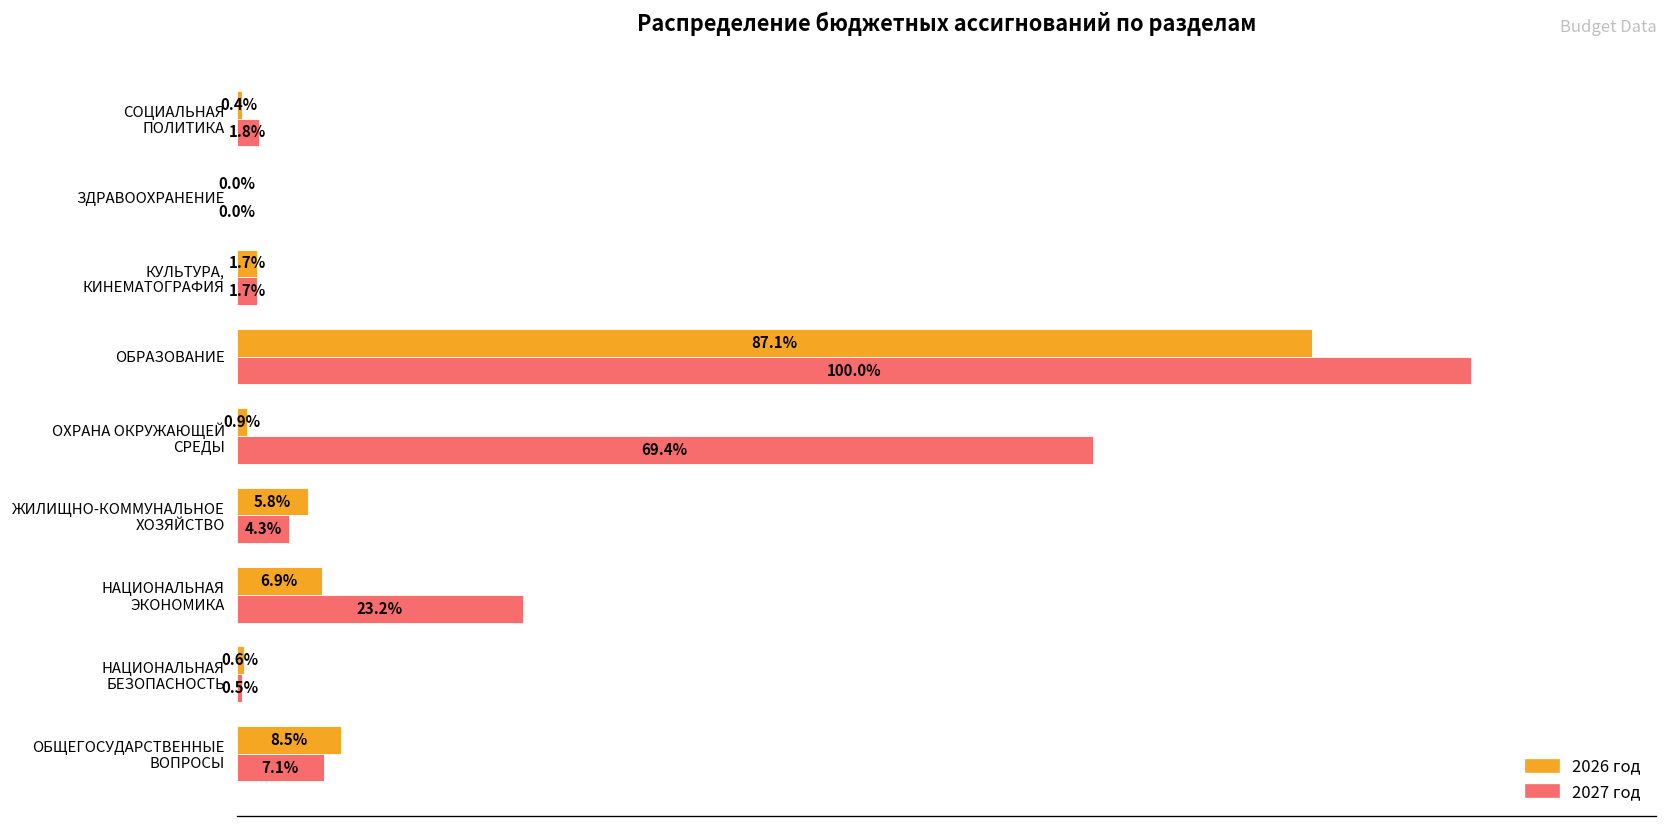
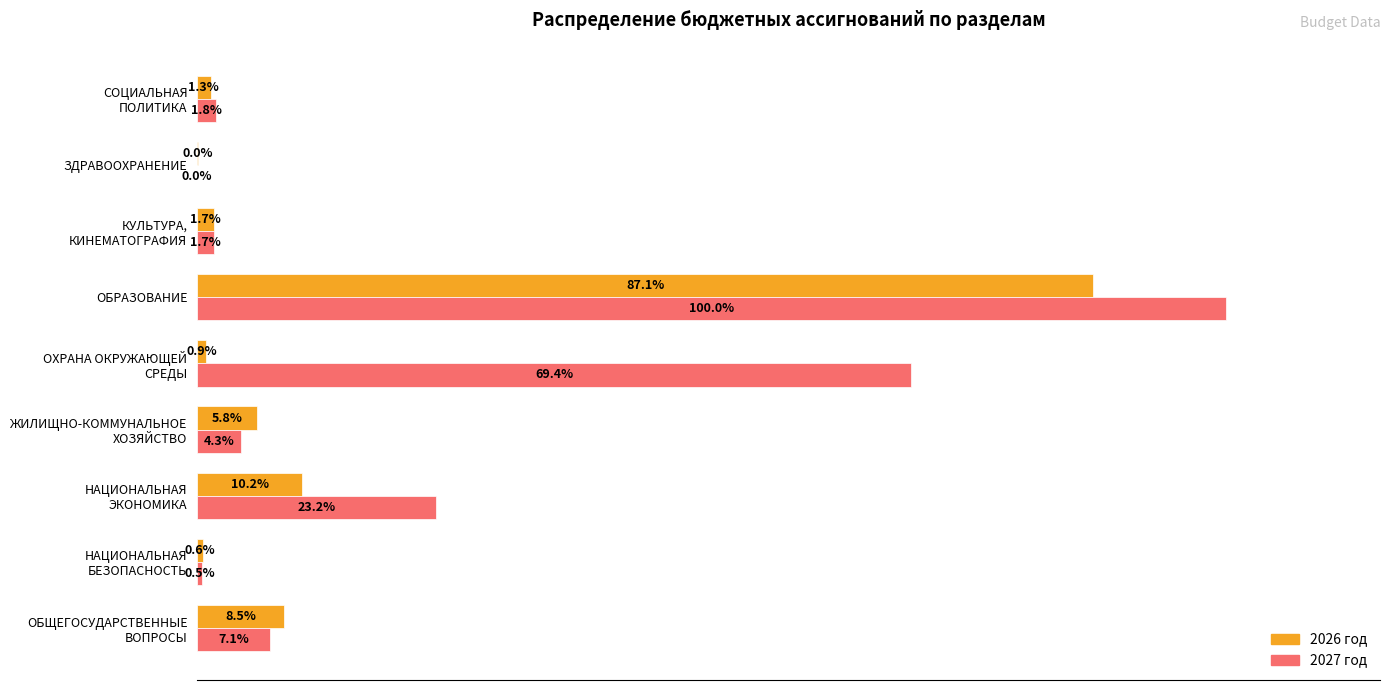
  {
    "2026 год": {
-     "СОЦИАЛЬНАЯ ПОЛИТИКА": "0.4%",
+     "СОЦИАЛЬНАЯ ПОЛИТИКА": "1.3%",
      "ЗДРАВООХРАНЕНИЕ": "0.0%",
      "КУЛЬТУРА, КИНЕМАТОГРАФИЯ": "1.7%",
      "ОБРАЗОВАНИЕ": "87.1%",
      "ОХРАНА ОКРУЖАЮЩЕЙ СРЕДЫ": "0.9%",
      "ЖИЛИЩНО-КОММУНАЛЬНОЕ ХОЗЯЙСТВО": "5.8%",
-     "НАЦИОНАЛЬНАЯ ЭКОНОМИКА": "6.9%",
+     "НАЦИОНАЛЬНАЯ ЭКОНОМИКА": "10.2%",
      "НАЦИОНАЛЬНАЯ БЕЗОПАСНОСТЬ": "0.6%",
      "ОБЩЕГОСУДАРСТВЕННЫЕ ВОПРОСЫ": "8.5%"
    },
    "2027 год": {
      "СОЦИАЛЬНАЯ ПОЛИТИКА": "1.8%",
      "ЗДРАВООХРАНЕНИЕ": "0.0%",
      "КУЛЬТУРА, КИНЕМАТОГРАФИЯ": "1.7%",
      "ОБРАЗОВАНИЕ": "100.0%",
      "ОХРАНА ОКРУЖАЮЩЕЙ СРЕДЫ": "69.4%",
      "ЖИЛИЩНО-КОММУНАЛЬНОЕ ХОЗЯЙСТВО": "4.3%",
      "НАЦИОНАЛЬНАЯ ЭКОНОМИКА": "23.2%",
      "НАЦИОНАЛЬНАЯ БЕЗОПАСНОСТЬ": "0.5%",
      "ОБЩЕГОСУДАРСТВЕННЫЕ ВОПРОСЫ": "7.1%"
    }
  }
